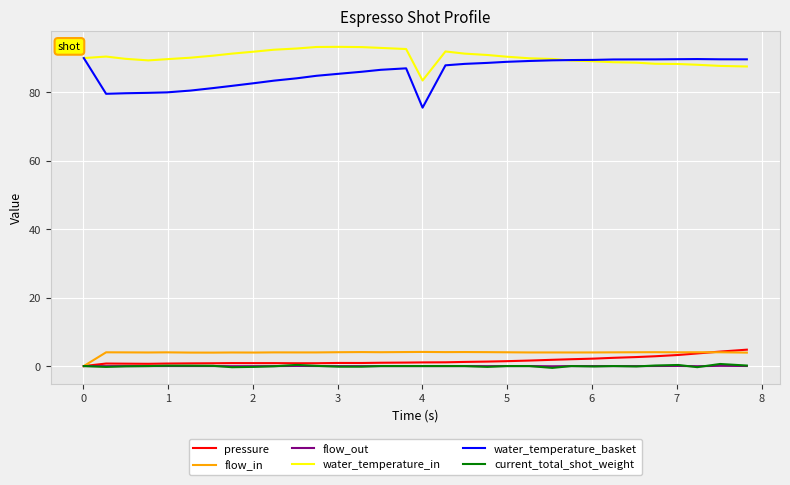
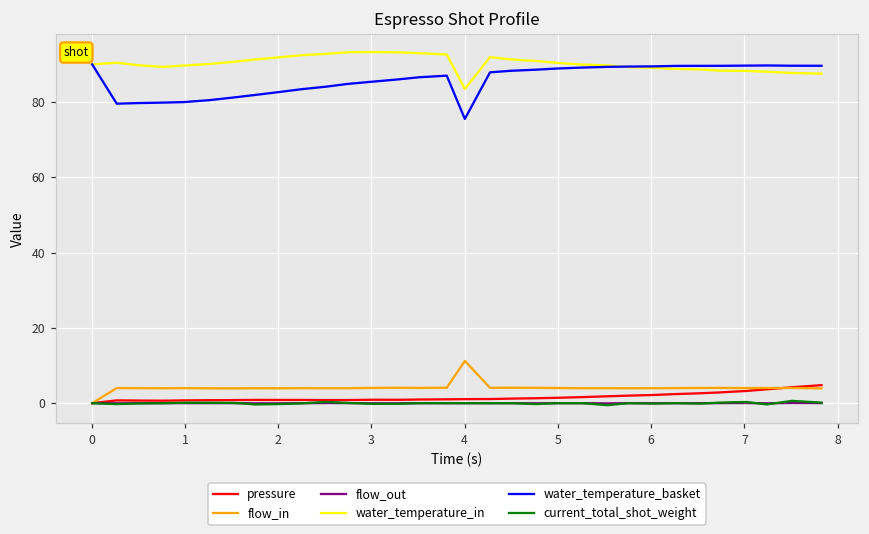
  {
    "pressure": {
      "4": 1
    },
    "flow_in": {
-     "4": 4
+     "4": 11
    },
    "water_temperature_in": {
      "4": 83
    },
    "water_temperature_basket": {
      "4": 76
    }
  }
